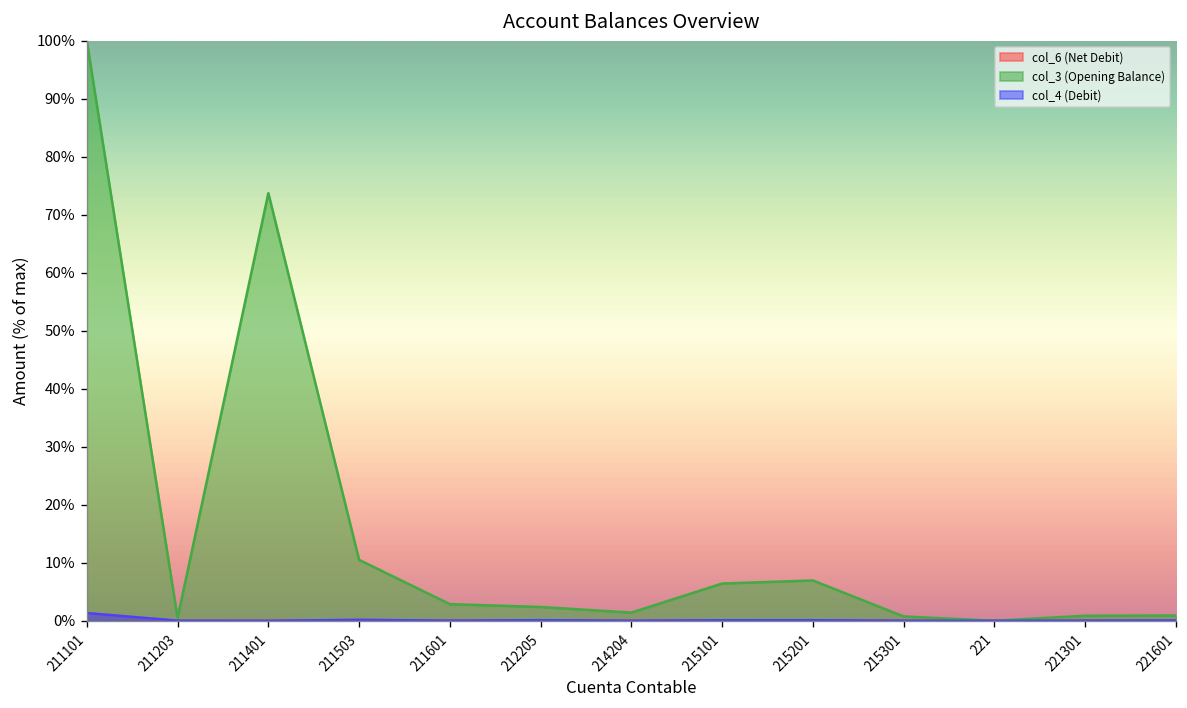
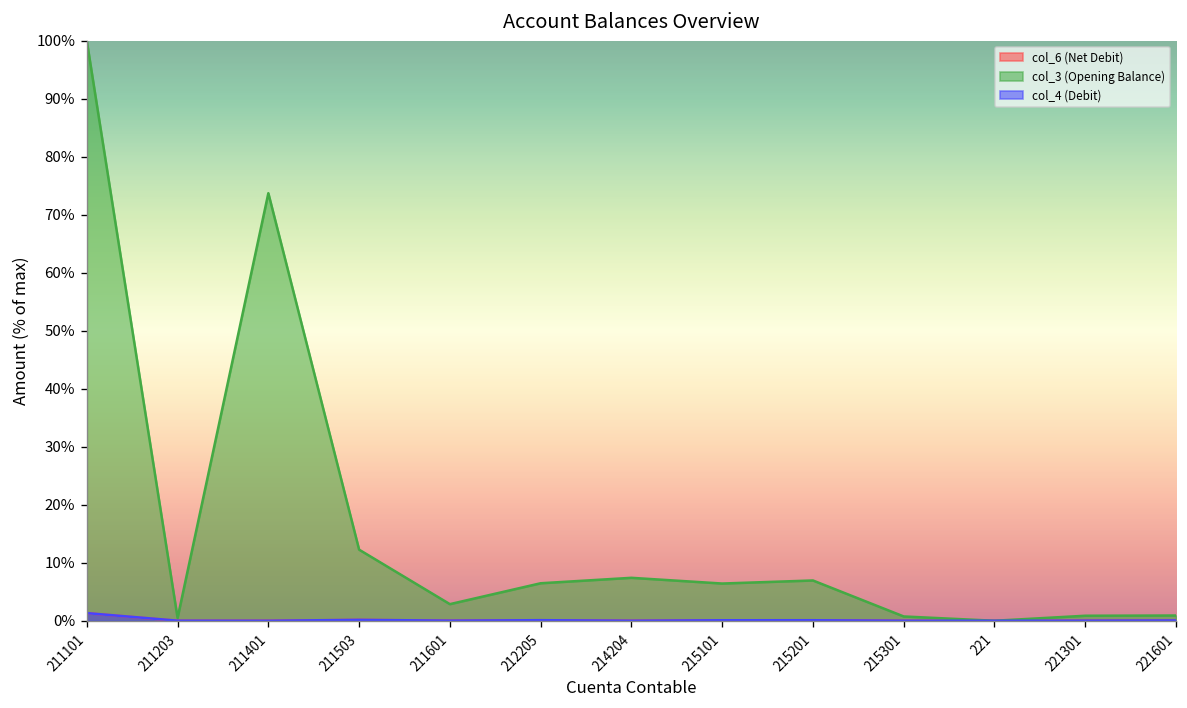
  {
    "col_3 (Opening Balance)": {
      "211101": "100%",
      "211401": "74%",
-     "211503": "11%",
+     "211503": "12%",
      "211601": "3%",
-     "212205": "2%",
-     "214204": "1%",
+     "212205": "6%",
+     "214204": "7%",
      "215101": "6%",
      "215201": "7%",
      "215301": "1%",
      "221301": "1%",
      "221601": "1%"
    }
  }
